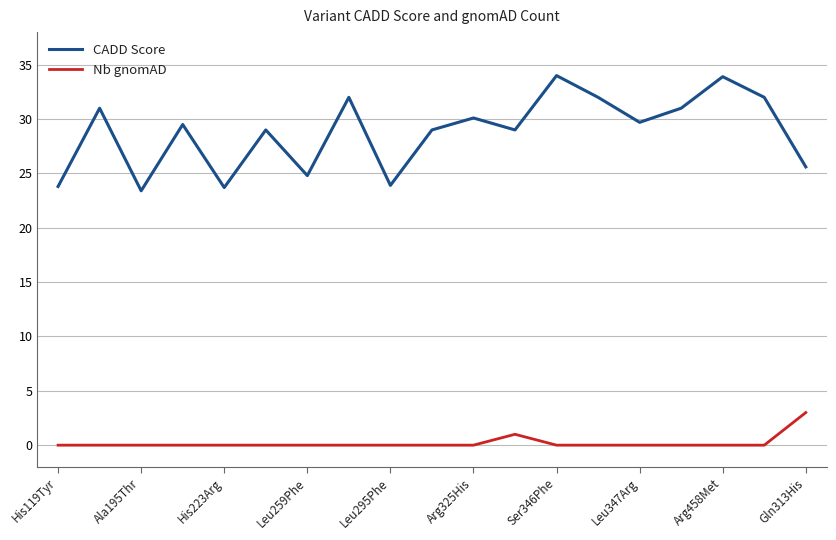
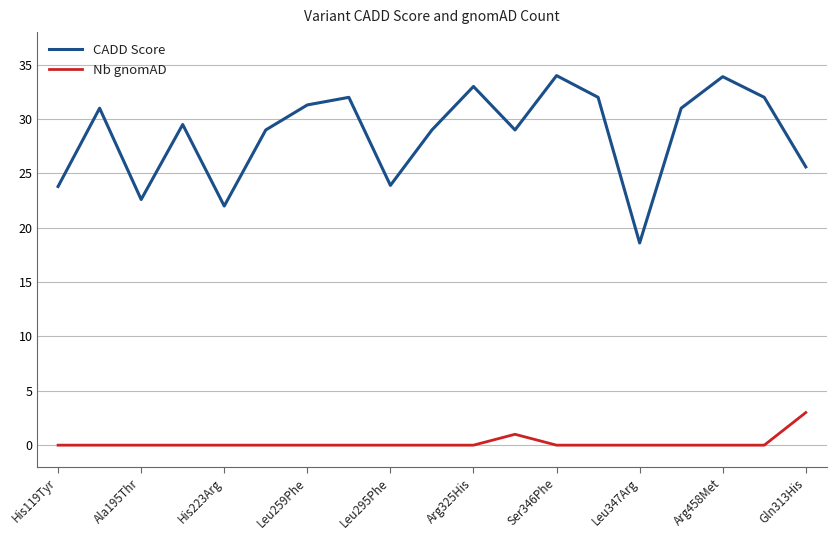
  {
    "CADD Score": {
      "His119Tyr": 23.8,
-     "Ala195Thr": 23.4,
-     "His223Arg": 23.7,
-     "Leu259Phe": 24.8,
+     "Ala195Thr": 22.6,
+     "His223Arg": 22.0,
+     "Leu259Phe": 31.3,
      "Leu295Phe": 23.9,
-     "Arg325His": 30.1,
+     "Arg325His": 33.0,
      "Ser346Phe": 34.0,
-     "Leu347Arg": 29.7,
+     "Leu347Arg": 18.6,
      "Arg458Met": 33.9,
      "Gln313His": 25.6
    },
    "Nb gnomAD": {
      "His119Tyr": 0.0,
      "Ala195Thr": 0.0,
      "His223Arg": 0.0,
      "Leu259Phe": 0.0,
      "Leu295Phe": 0.0,
      "Arg325His": 0.0,
      "Ser346Phe": 0.0,
      "Leu347Arg": 0.0,
      "Arg458Met": 0.0,
      "Gln313His": 3.0
    }
  }
